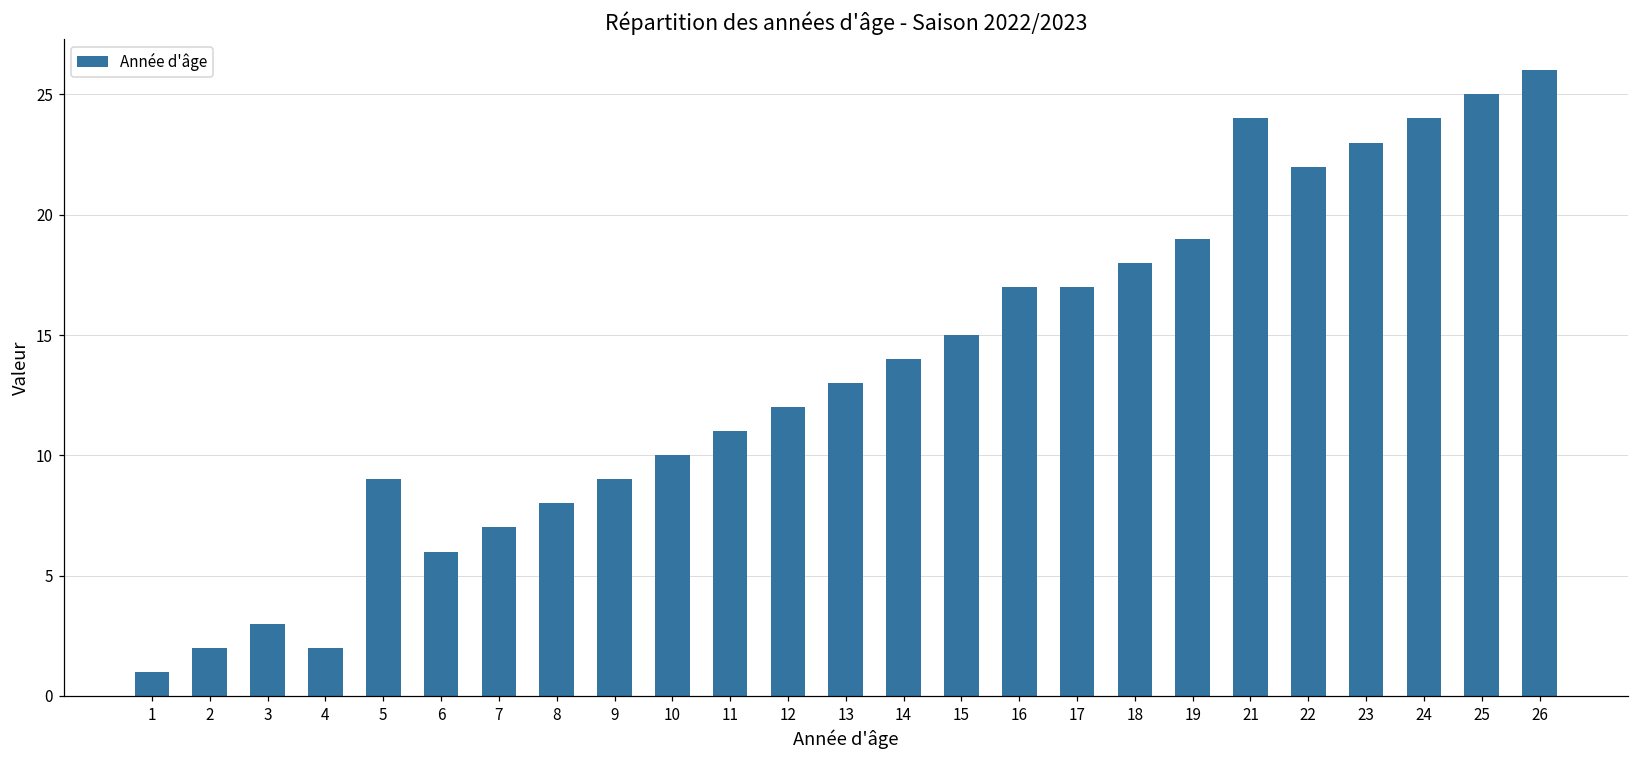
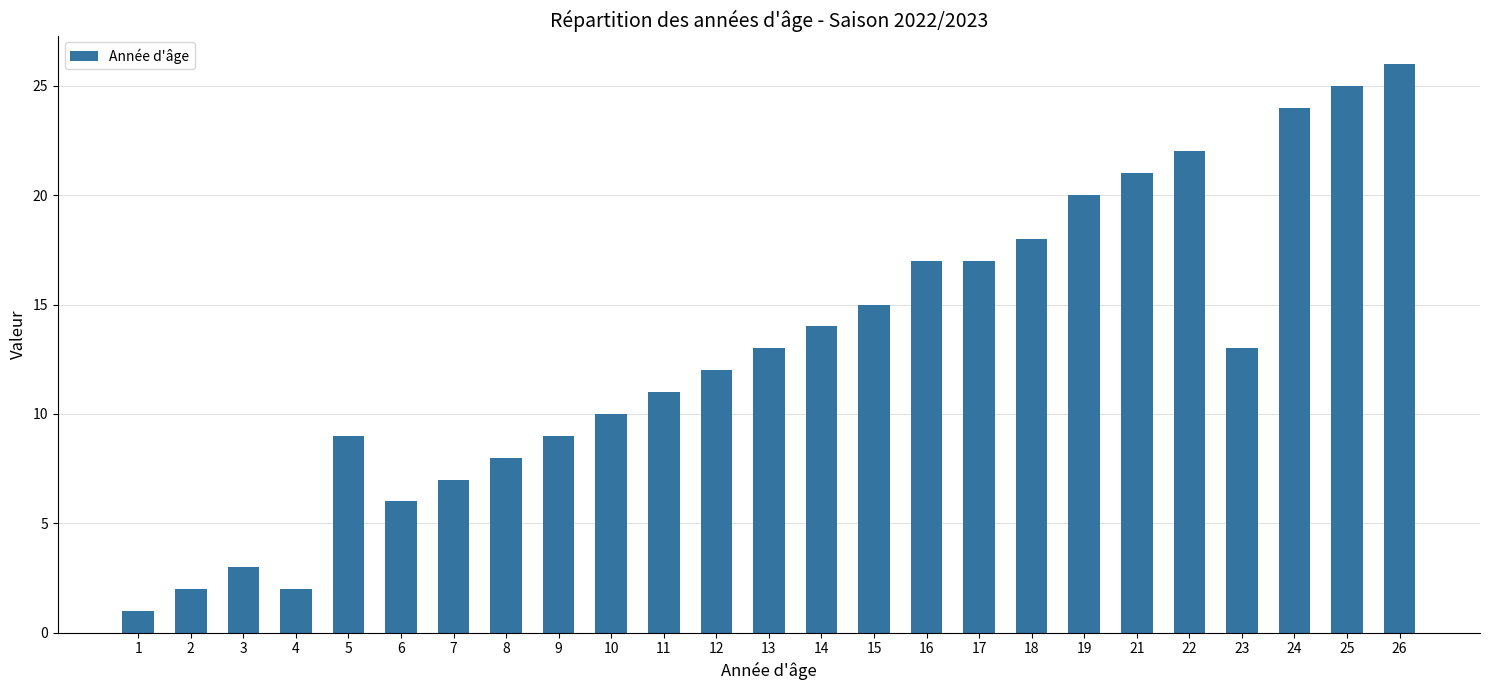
  {
    "1": 1,
    "2": 2,
    "3": 3,
    "4": 2,
    "5": 9,
    "6": 6,
    "7": 7,
    "8": 8,
    "9": 9,
    "10": 10,
    "11": 11,
    "12": 12,
    "13": 13,
    "14": 14,
    "15": 15,
    "16": 17,
    "17": 17,
    "18": 18,
-   "19": 19,
-   "21": 24,
+   "19": 20,
+   "21": 21,
    "22": 22,
-   "23": 23,
+   "23": 13,
    "24": 24,
    "25": 25,
    "26": 26
  }
